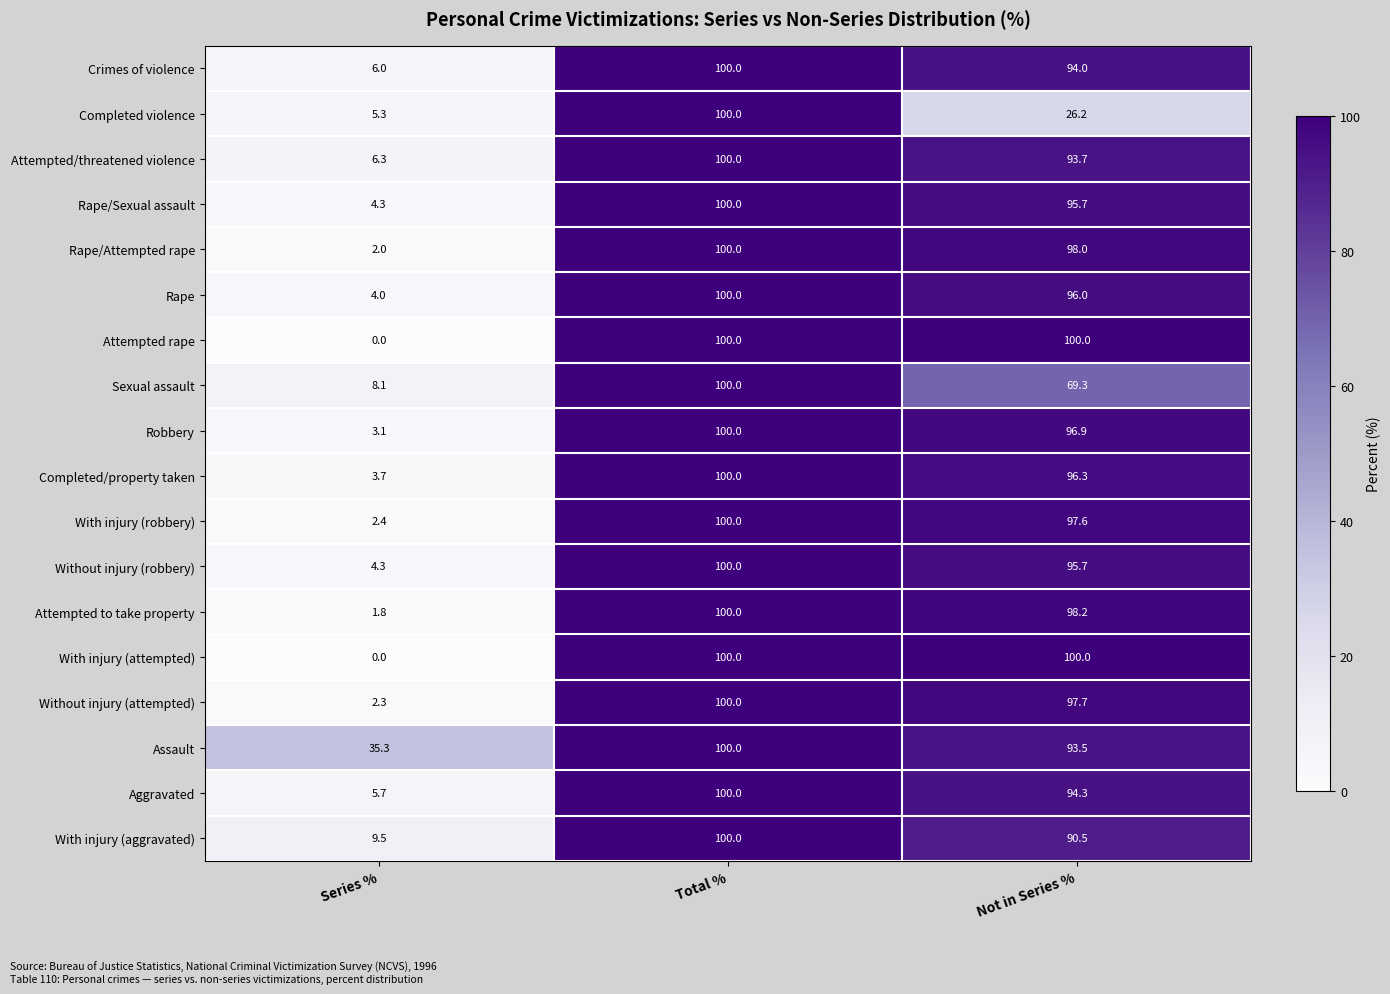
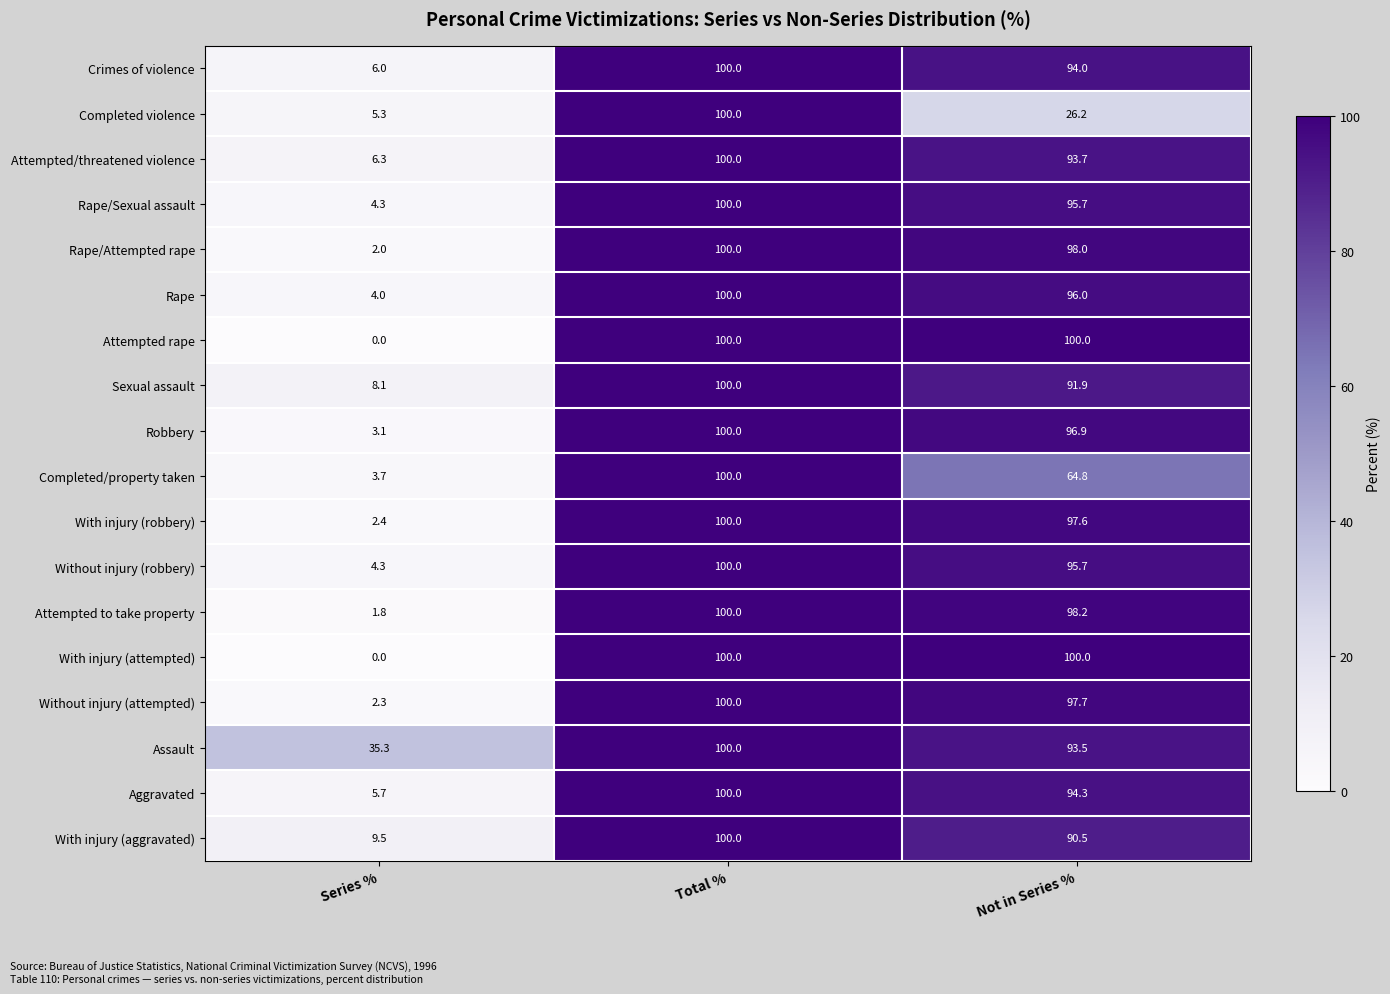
  {
    "Crimes of violence": {
      "Series %": 6.0,
      "Total %": 100.0,
      "Not in Series %": 94.0
    },
    "Completed violence": {
      "Series %": 5.3,
      "Total %": 100.0,
      "Not in Series %": 26.2
    },
    "Attempted/threatened violence": {
      "Series %": 6.3,
      "Total %": 100.0,
      "Not in Series %": 93.7
    },
    "Rape/Sexual assault": {
      "Series %": 4.3,
      "Total %": 100.0,
      "Not in Series %": 95.7
    },
    "Rape/Attempted rape": {
      "Series %": 2.0,
      "Total %": 100.0,
      "Not in Series %": 98.0
    },
    "Rape": {
      "Series %": 4.0,
      "Total %": 100.0,
      "Not in Series %": 96.0
    },
    "Attempted rape": {
      "Series %": 0.0,
      "Total %": 100.0,
      "Not in Series %": 100.0
    },
    "Sexual assault": {
      "Series %": 8.1,
      "Total %": 100.0,
-     "Not in Series %": 69.3
+     "Not in Series %": 91.9
    },
    "Robbery": {
      "Series %": 3.1,
      "Total %": 100.0,
      "Not in Series %": 96.9
    },
    "Completed/property taken": {
      "Series %": 3.7,
      "Total %": 100.0,
-     "Not in Series %": 96.3
+     "Not in Series %": 64.8
    },
    "With injury (robbery)": {
      "Series %": 2.4,
      "Total %": 100.0,
      "Not in Series %": 97.6
    },
    "Without injury (robbery)": {
      "Series %": 4.3,
      "Total %": 100.0,
      "Not in Series %": 95.7
    },
    "Attempted to take property": {
      "Series %": 1.8,
      "Total %": 100.0,
      "Not in Series %": 98.2
    },
    "With injury (attempted)": {
      "Series %": 0.0,
      "Total %": 100.0,
      "Not in Series %": 100.0
    },
    "Without injury (attempted)": {
      "Series %": 2.3,
      "Total %": 100.0,
      "Not in Series %": 97.7
    },
    "Assault": {
      "Series %": 35.3,
      "Total %": 100.0,
      "Not in Series %": 93.5
    },
    "Aggravated": {
      "Series %": 5.7,
      "Total %": 100.0,
      "Not in Series %": 94.3
    },
    "With injury (aggravated)": {
      "Series %": 9.5,
      "Total %": 100.0,
      "Not in Series %": 90.5
    }
  }
